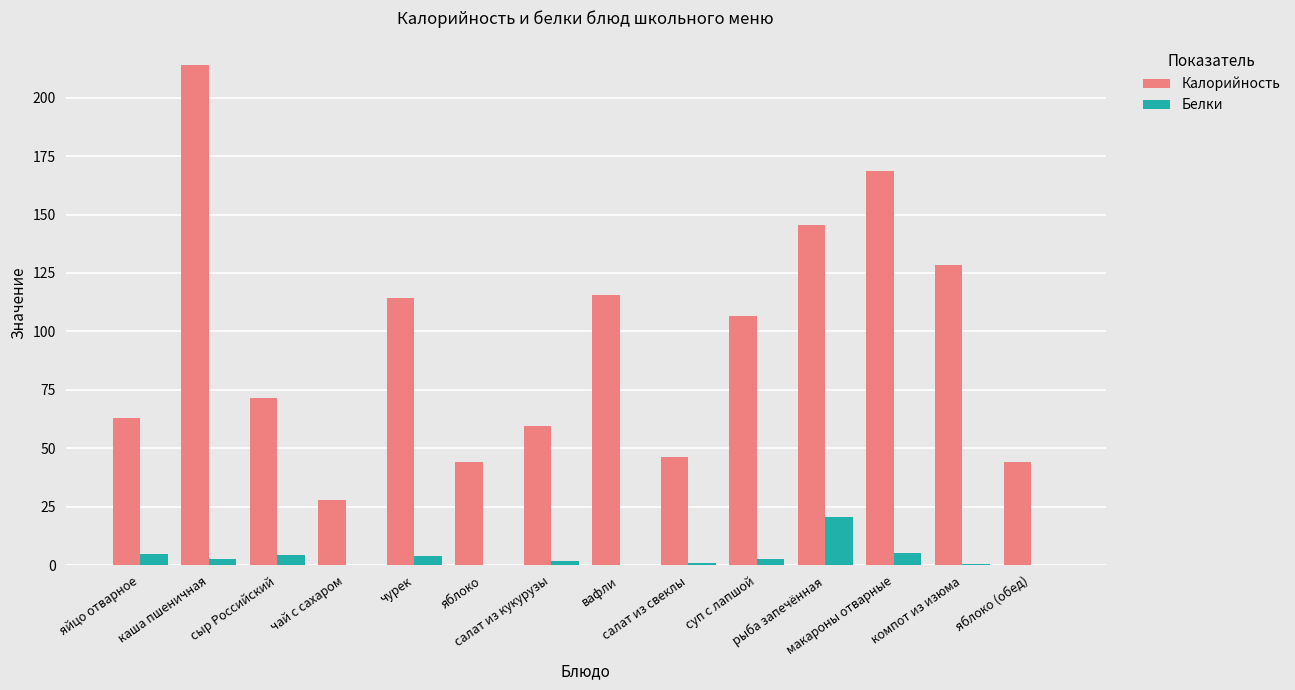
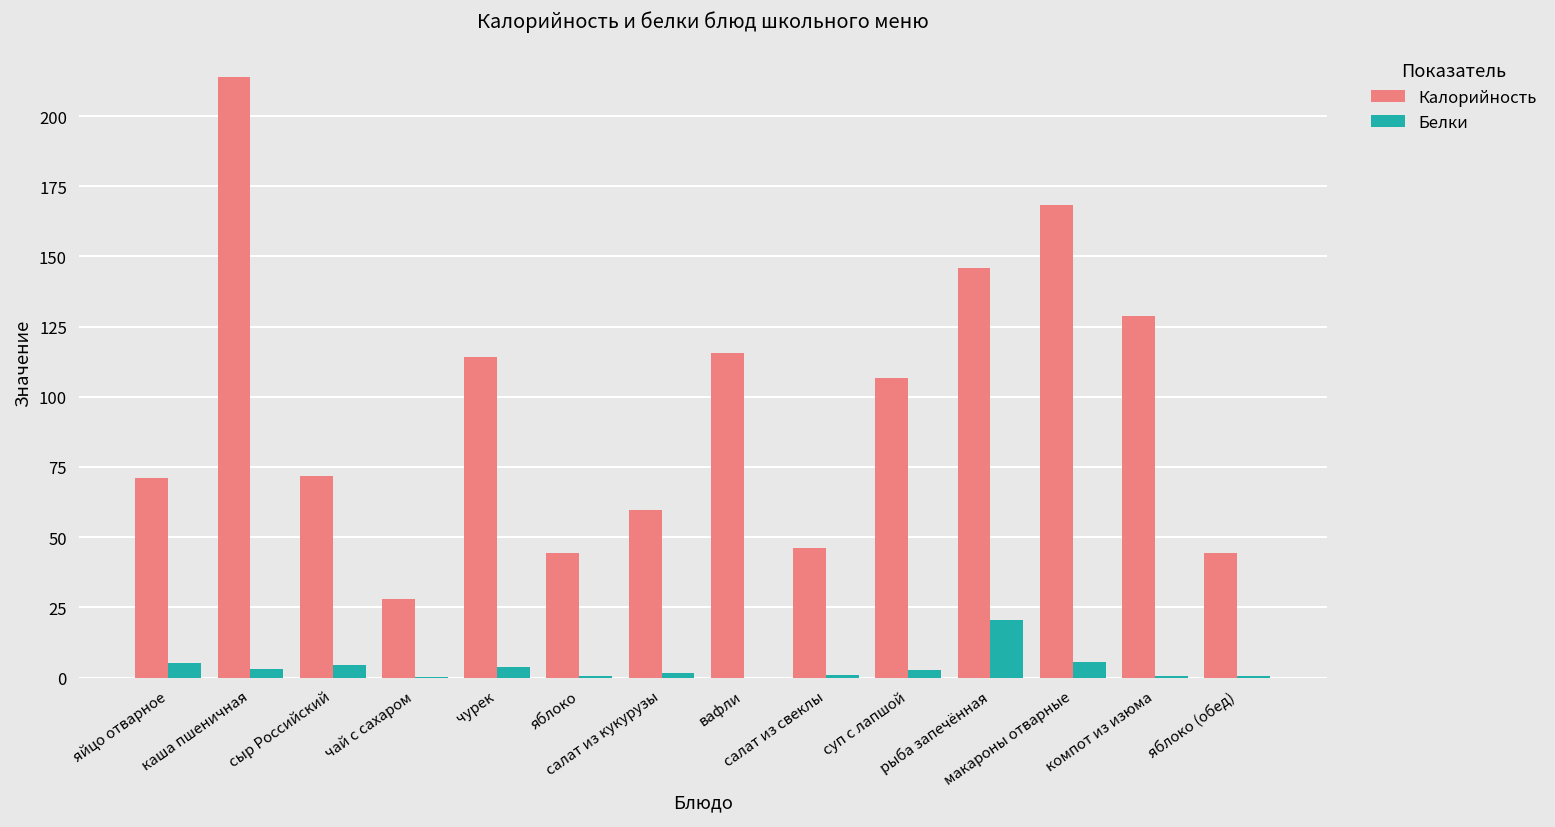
  {
    "Калорийность": {
-     "яйцо отварное": 63,
+     "яйцо отварное": 71,
      "каша пшеничная": 214,
      "сыр Российский": 72,
      "чай с сахаром": 28,
      "чурек": 114,
      "яблоко": 44,
      "салат из кукурузы": 60,
      "вафли": 116,
      "салат из свеклы": 46,
      "суп с лапшой": 107,
      "рыба запечённая": 146,
      "макароны отварные": 168,
      "компот из изюма": 129,
      "яблоко (обед)": 44
    },
    "Белки": {
      "яйцо отварное": 5,
      "каша пшеничная": 3,
      "сыр Российский": 5,
      "чурек": 4,
      "салат из кукурузы": 2,
      "вафли": 0,
      "суп с лапшой": 3,
      "рыба запечённая": 21,
      "макароны отварные": 6
    }
  }
